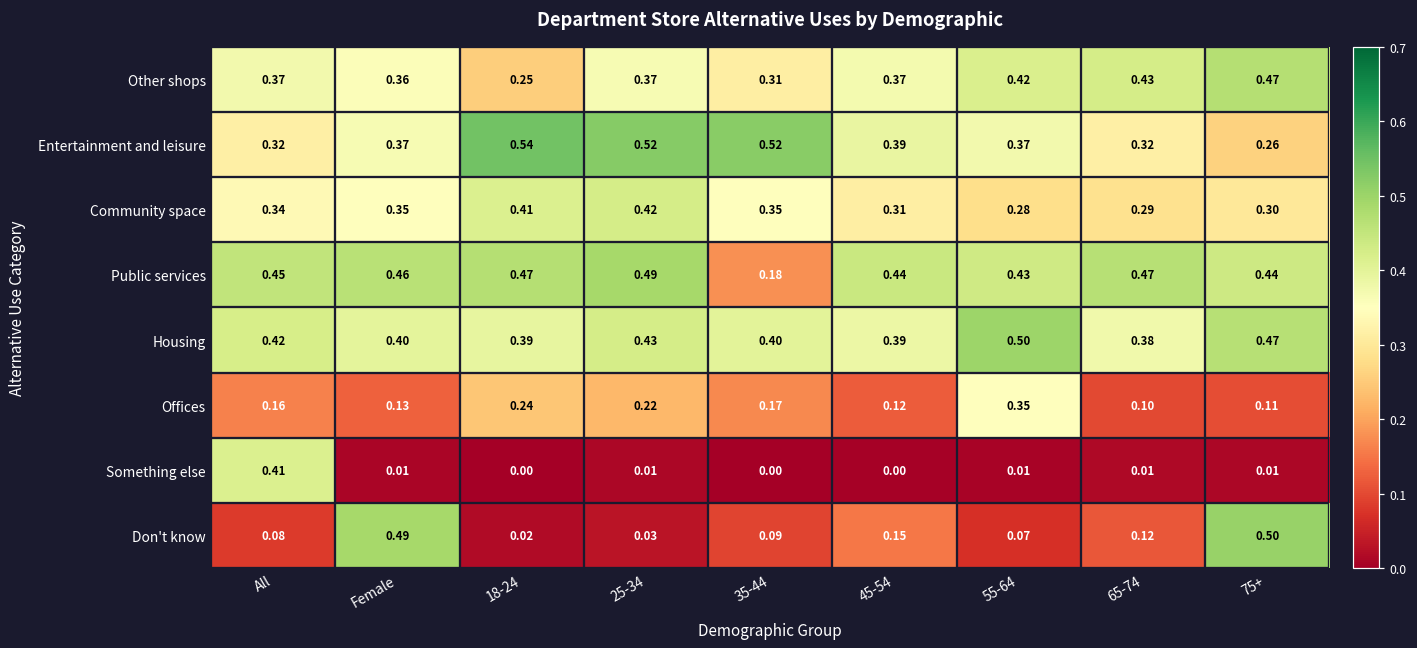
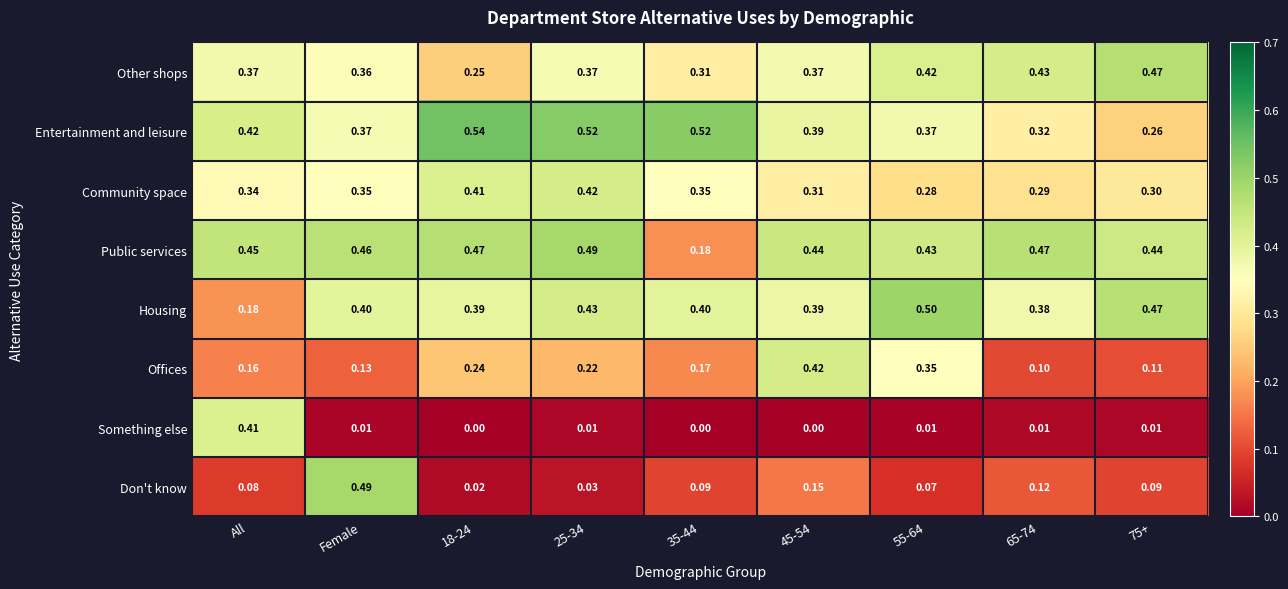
  {
    "Other shops": {
      "All": 0.37,
      "Female": 0.36,
      "18-24": 0.25,
      "25-34": 0.37,
      "35-44": 0.31,
      "45-54": 0.37,
      "55-64": 0.42,
      "65-74": 0.43,
      "75+": 0.47
    },
    "Entertainment and leisure": {
-     "All": 0.32,
+     "All": 0.42,
      "Female": 0.37,
      "18-24": 0.54,
      "25-34": 0.52,
      "35-44": 0.52,
      "45-54": 0.39,
      "55-64": 0.37,
      "65-74": 0.32,
      "75+": 0.26
    },
    "Community space": {
      "All": 0.34,
      "Female": 0.35,
      "18-24": 0.41,
      "25-34": 0.42,
      "35-44": 0.35,
      "45-54": 0.31,
      "55-64": 0.28,
      "65-74": 0.29,
      "75+": 0.30
    },
    "Public services": {
      "All": 0.45,
      "Female": 0.46,
      "18-24": 0.47,
      "25-34": 0.49,
      "35-44": 0.18,
      "45-54": 0.44,
      "55-64": 0.43,
      "65-74": 0.47,
      "75+": 0.44
    },
    "Housing": {
-     "All": 0.42,
+     "All": 0.18,
      "Female": 0.40,
      "18-24": 0.39,
      "25-34": 0.43,
      "35-44": 0.40,
      "45-54": 0.39,
      "55-64": 0.50,
      "65-74": 0.38,
      "75+": 0.47
    },
    "Offices": {
      "All": 0.16,
      "Female": 0.13,
      "18-24": 0.24,
      "25-34": 0.22,
      "35-44": 0.17,
-     "45-54": 0.12,
+     "45-54": 0.42,
      "55-64": 0.35,
      "65-74": 0.10,
      "75+": 0.11
    },
    "Something else": {
      "All": 0.41,
      "Female": 0.01,
      "18-24": 0.00,
      "25-34": 0.01,
      "35-44": 0.00,
      "45-54": 0.00,
      "55-64": 0.01,
      "65-74": 0.01,
      "75+": 0.01
    },
    "Don't know": {
      "All": 0.08,
      "Female": 0.49,
      "18-24": 0.02,
      "25-34": 0.03,
      "35-44": 0.09,
      "45-54": 0.15,
      "55-64": 0.07,
      "65-74": 0.12,
-     "75+": 0.50
+     "75+": 0.09
    }
  }
